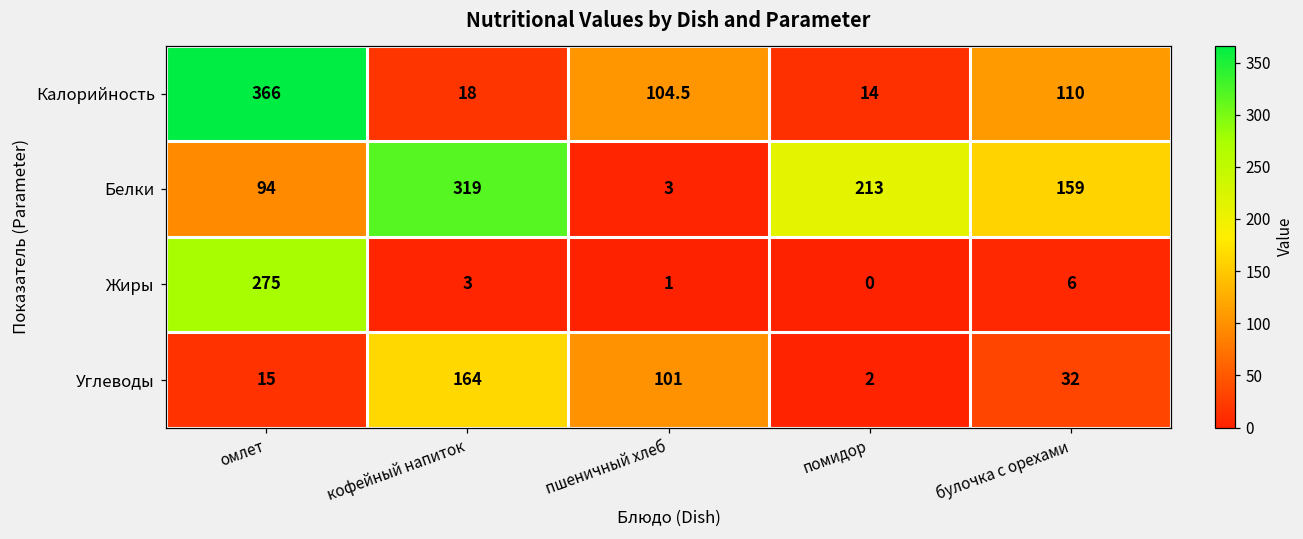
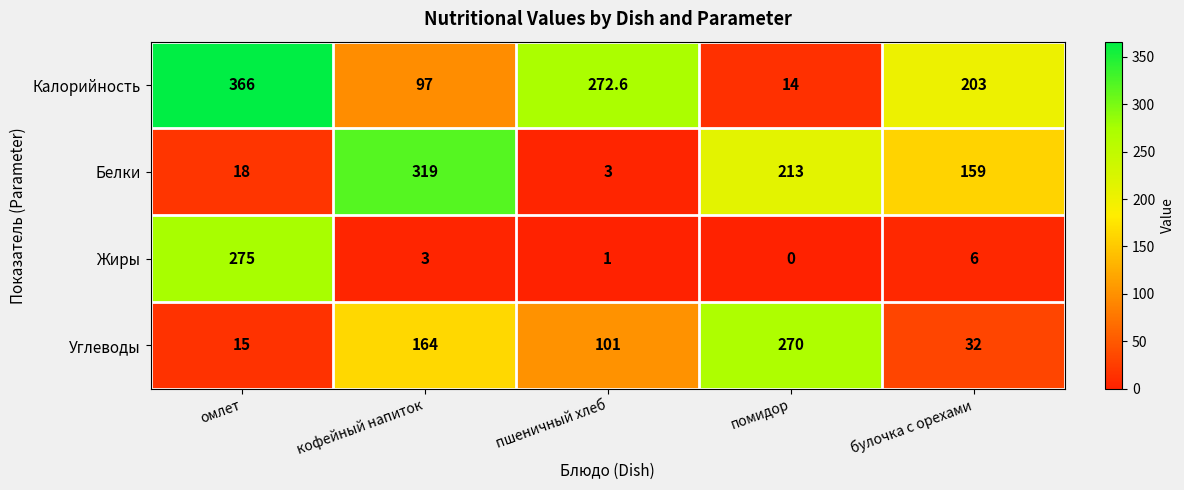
  {
    "Калорийность": {
      "омлет": 366,
-     "кофейный напиток": 18,
-     "пшеничный хлеб": 104.5,
+     "кофейный напиток": 97,
+     "пшеничный хлеб": 272.6,
      "помидор": 14,
-     "булочка с орехами": 110
+     "булочка с орехами": 203
    },
    "Белки": {
-     "омлет": 94,
+     "омлет": 18,
      "кофейный напиток": 319,
      "пшеничный хлеб": 3,
      "помидор": 213,
      "булочка с орехами": 159
    },
    "Жиры": {
      "омлет": 275,
      "кофейный напиток": 3,
      "пшеничный хлеб": 1,
      "помидор": 0,
      "булочка с орехами": 6
    },
    "Углеводы": {
      "омлет": 15,
      "кофейный напиток": 164,
      "пшеничный хлеб": 101,
-     "помидор": 2,
+     "помидор": 270,
      "булочка с орехами": 32
    }
  }
